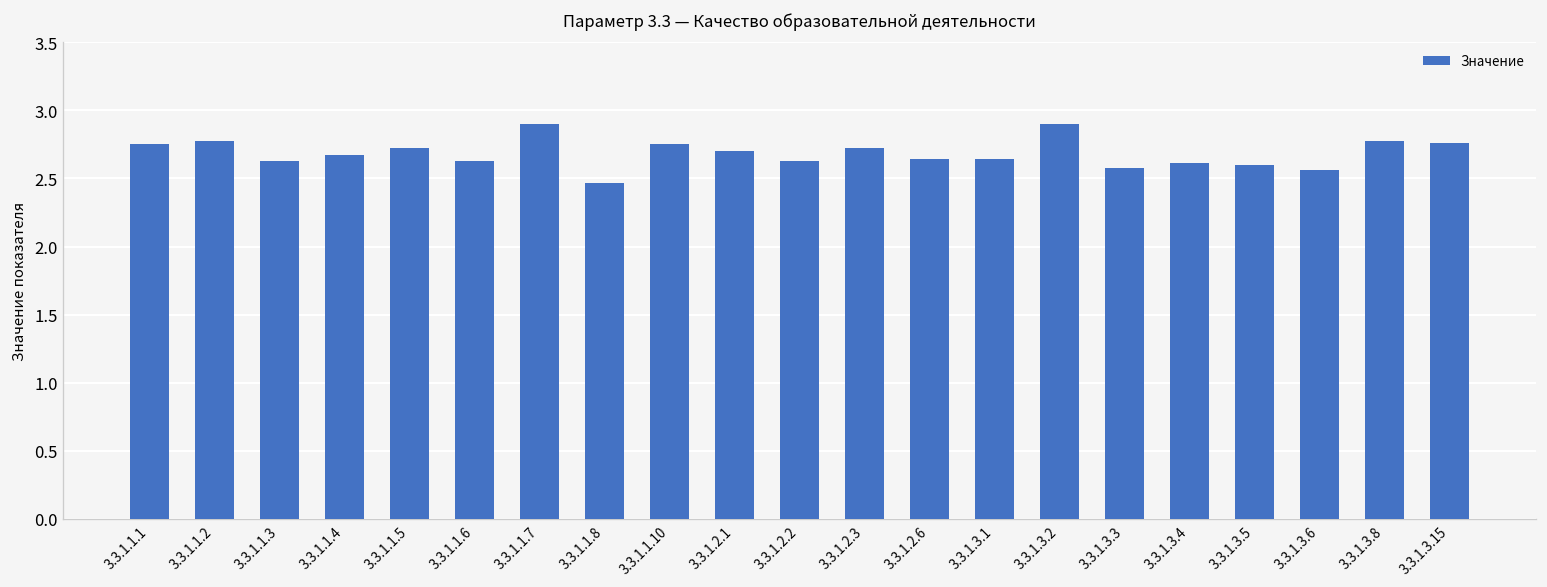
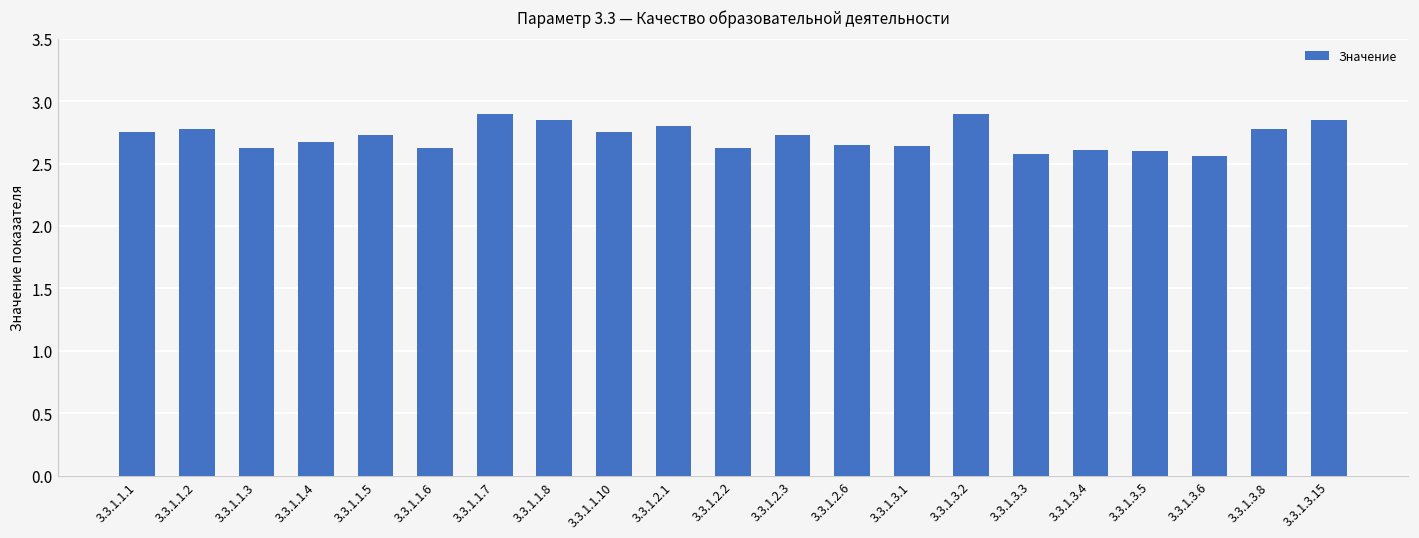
  {
    "3.3.1.1.1": 2.75,
    "3.3.1.1.2": 2.78,
    "3.3.1.1.3": 2.63,
    "3.3.1.1.4": 2.68,
    "3.3.1.1.5": 2.73,
    "3.3.1.1.6": 2.63,
    "3.3.1.1.7": 2.90,
-   "3.3.1.1.8": 2.47,
+   "3.3.1.1.8": 2.85,
    "3.3.1.1.10": 2.75,
-   "3.3.1.2.1": 2.7,
+   "3.3.1.2.1": 2.8,
    "3.3.1.2.2": 2.63,
    "3.3.1.2.3": 2.73,
    "3.3.1.2.6": 2.65,
    "3.3.1.3.1": 2.64,
    "3.3.1.3.2": 2.90,
    "3.3.1.3.3": 2.58,
    "3.3.1.3.4": 2.61,
    "3.3.1.3.5": 2.60,
    "3.3.1.3.6": 2.56,
    "3.3.1.3.8": 2.78,
-   "3.3.1.3.15": 2.76
+   "3.3.1.3.15": 2.85
  }
